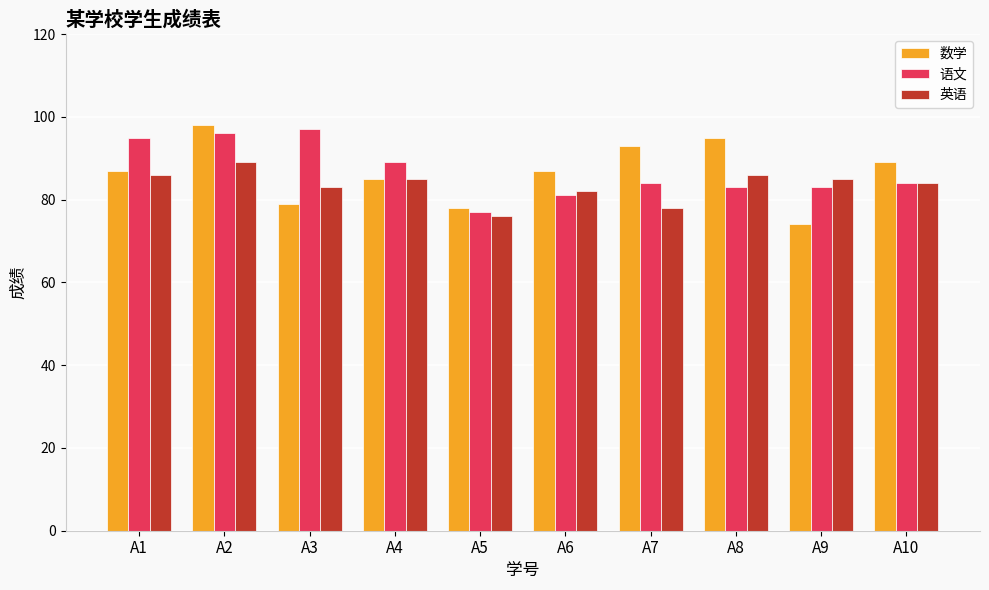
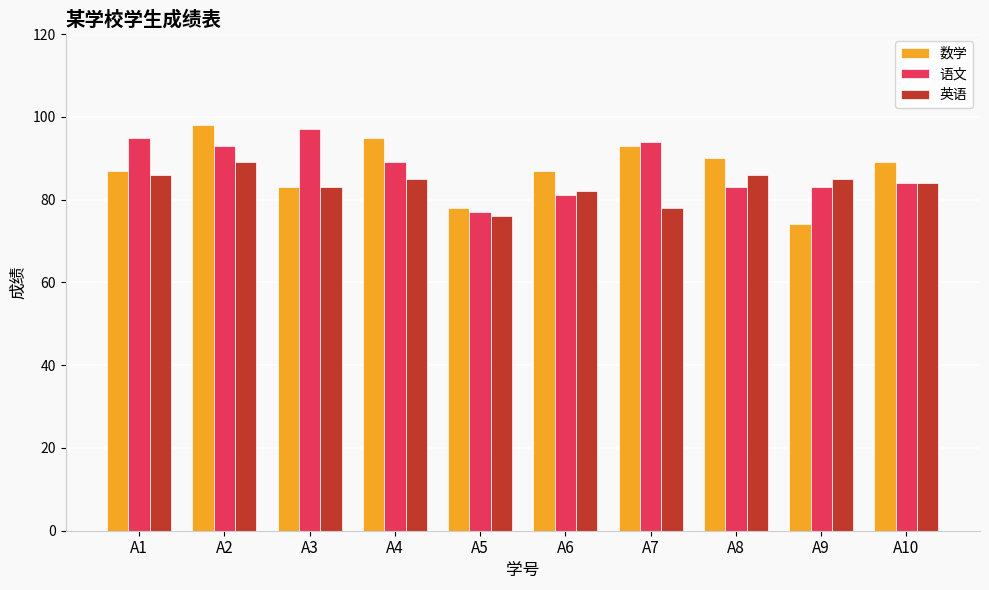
  {
    "数学": {
      "A1": 87,
      "A2": 98,
-     "A3": 79,
-     "A4": 85,
+     "A3": 83,
+     "A4": 95,
      "A5": 78,
      "A6": 87,
      "A7": 93,
-     "A8": 95,
+     "A8": 90,
      "A9": 74,
      "A10": 89
    },
    "语文": {
      "A1": 95,
-     "A2": 96,
+     "A2": 93,
      "A3": 97,
      "A4": 89,
      "A5": 77,
      "A6": 81,
-     "A7": 84,
+     "A7": 94,
      "A8": 83,
      "A9": 83,
      "A10": 84
    },
    "英语": {
      "A1": 86,
      "A2": 89,
      "A3": 83,
      "A4": 85,
      "A5": 76,
      "A6": 82,
      "A7": 78,
      "A8": 86,
      "A9": 85,
      "A10": 84
    }
  }
